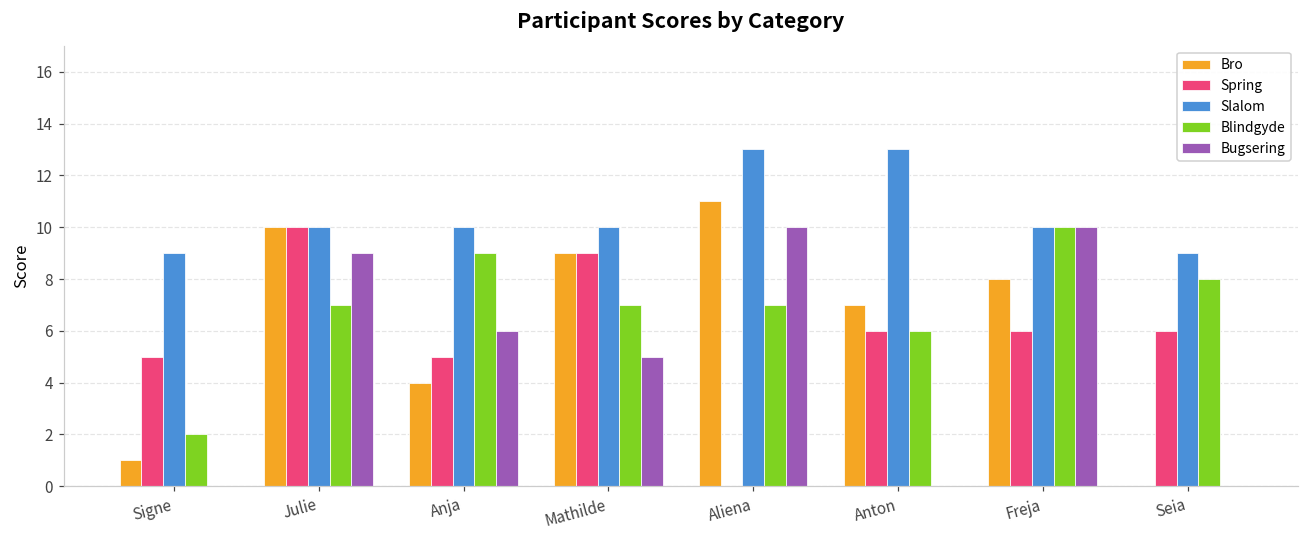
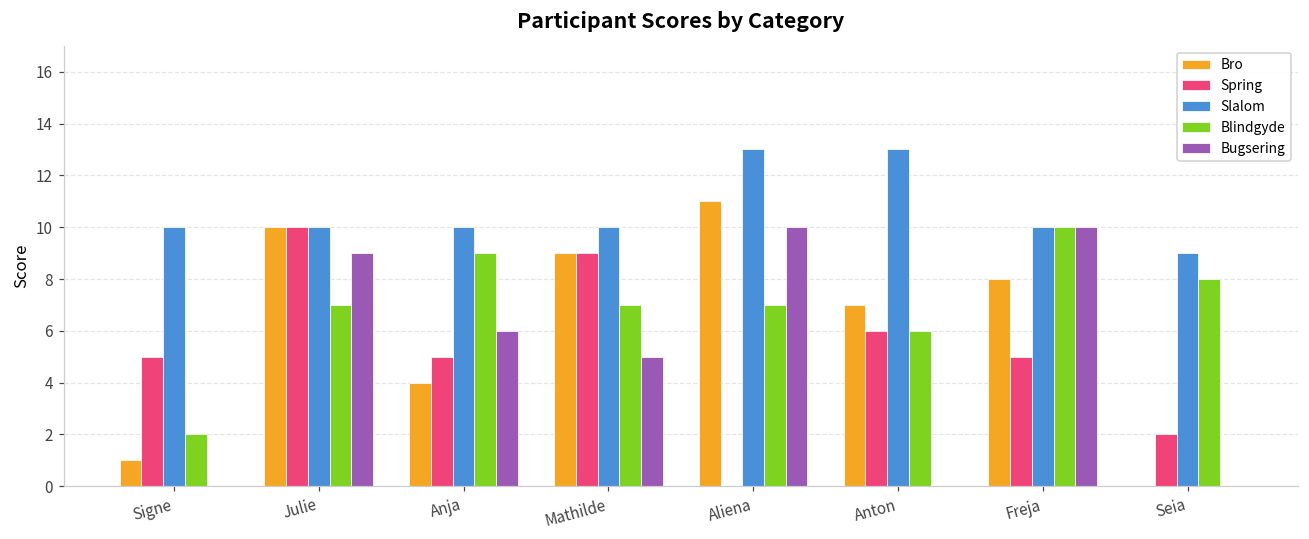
  {
    "Bro": {
      "Signe": 1,
      "Julie": 10,
      "Anja": 4,
      "Mathilde": 9,
      "Aliena": 11,
      "Anton": 7,
      "Freja": 8,
      "Seia": 0
    },
    "Spring": {
      "Signe": 5,
      "Julie": 10,
      "Anja": 5,
      "Mathilde": 9,
      "Aliena": 0,
      "Anton": 6,
-     "Freja": 6,
-     "Seia": 6
+     "Freja": 5,
+     "Seia": 2
    },
    "Slalom": {
-     "Signe": 9,
+     "Signe": 10,
      "Julie": 10,
      "Anja": 10,
      "Mathilde": 10,
      "Aliena": 13,
      "Anton": 13,
      "Freja": 10,
      "Seia": 9
    },
    "Blindgyde": {
      "Signe": 2,
      "Julie": 7,
      "Anja": 9,
      "Mathilde": 7,
      "Aliena": 7,
      "Anton": 6,
      "Freja": 10,
      "Seia": 8
    },
    "Bugsering": {
      "Signe": 0,
      "Julie": 9,
      "Anja": 6,
      "Mathilde": 5,
      "Aliena": 10,
      "Anton": 0,
      "Freja": 10,
      "Seia": 0
    }
  }
